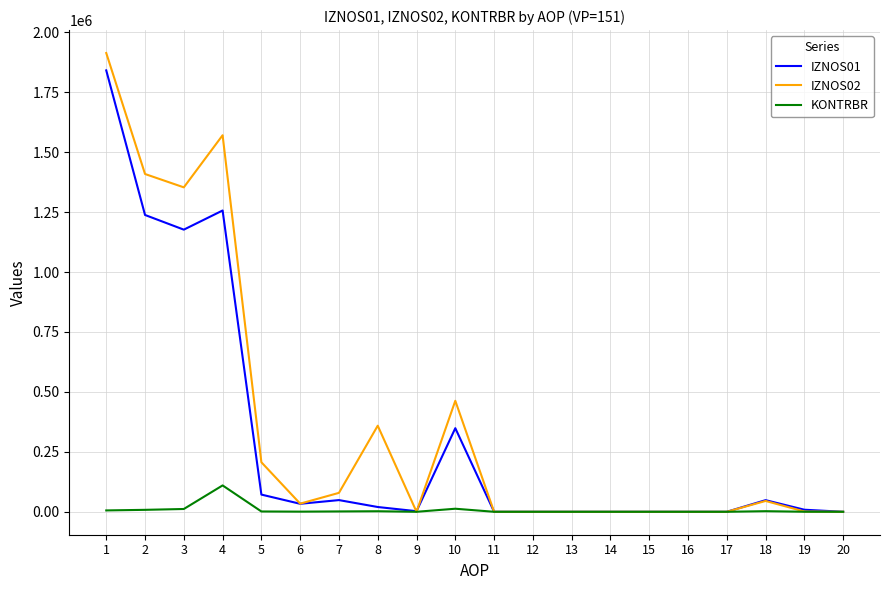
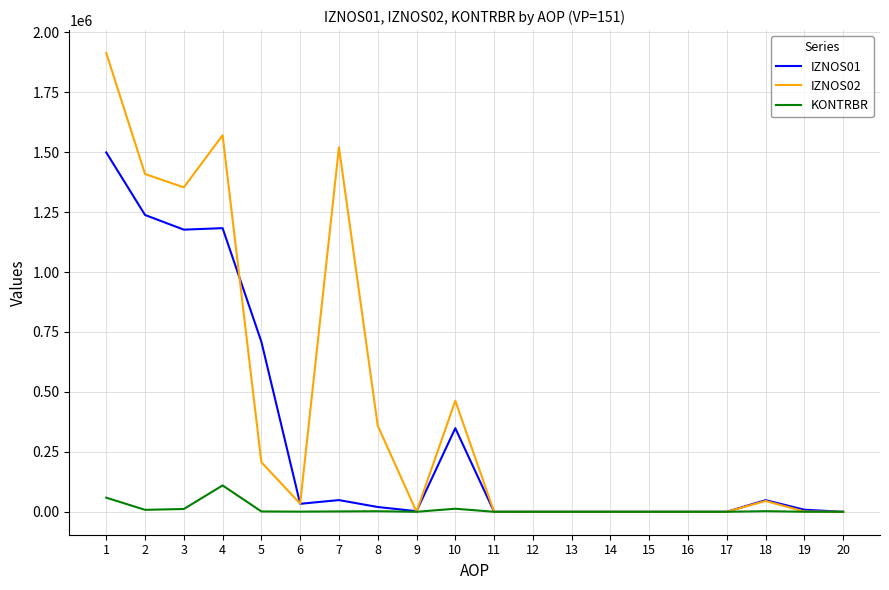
  {
    "IZNOS01": {
-     "1": 1840000,
+     "1": 1500000,
      "2": 1240000,
      "3": 1180000,
-     "4": 1260000,
-     "5": 70000,
+     "4": 1180000,
+     "5": 710000,
      "7": 50000,
      "8": 20000,
      "10": 350000
    },
    "IZNOS02": {
      "1": 1910000,
      "2": 1410000,
      "3": 1350000,
      "4": 1570000,
      "5": 210000,
-     "7": 80000,
+     "7": 1520000,
      "8": 360000,
      "10": 460000
    },
    "KONTRBR": {
-     "1": 10000,
+     "1": 60000,
      "2": 10000,
      "3": 10000,
      "4": 110000,
      "5": 0,
      "6": 0,
      "7": 0,
      "8": 0,
      "10": 10000,
      "18": 0
    }
  }
